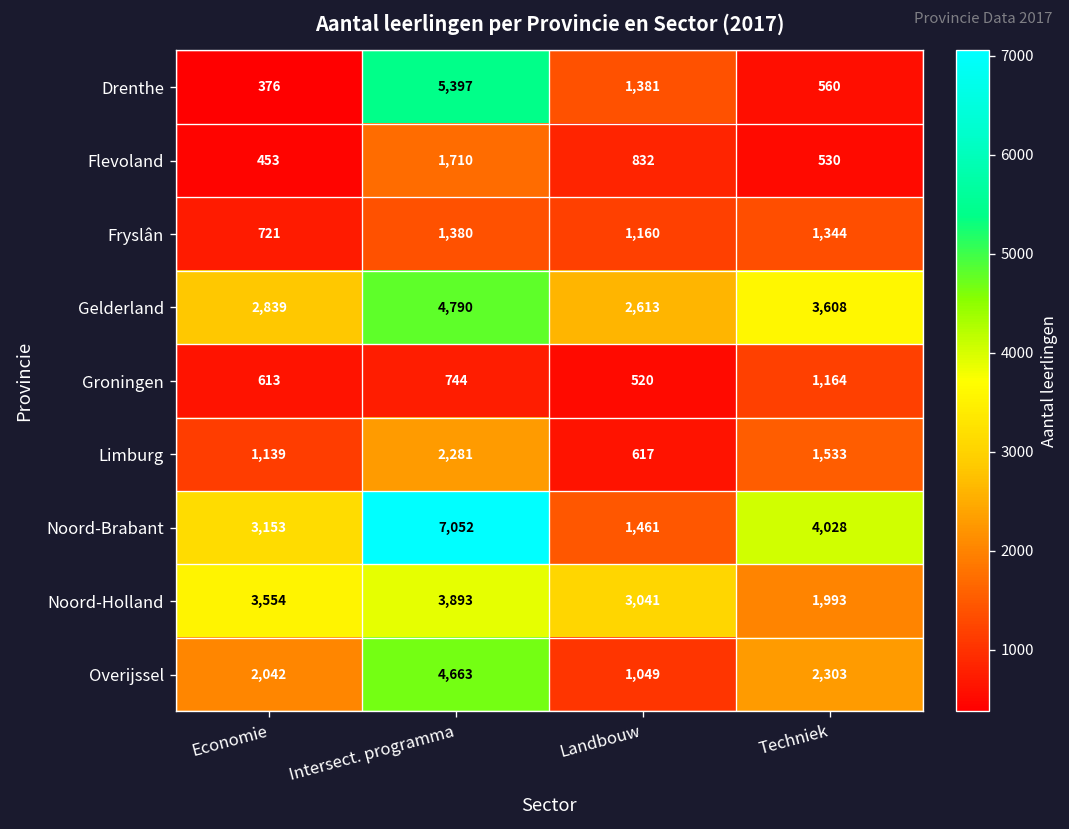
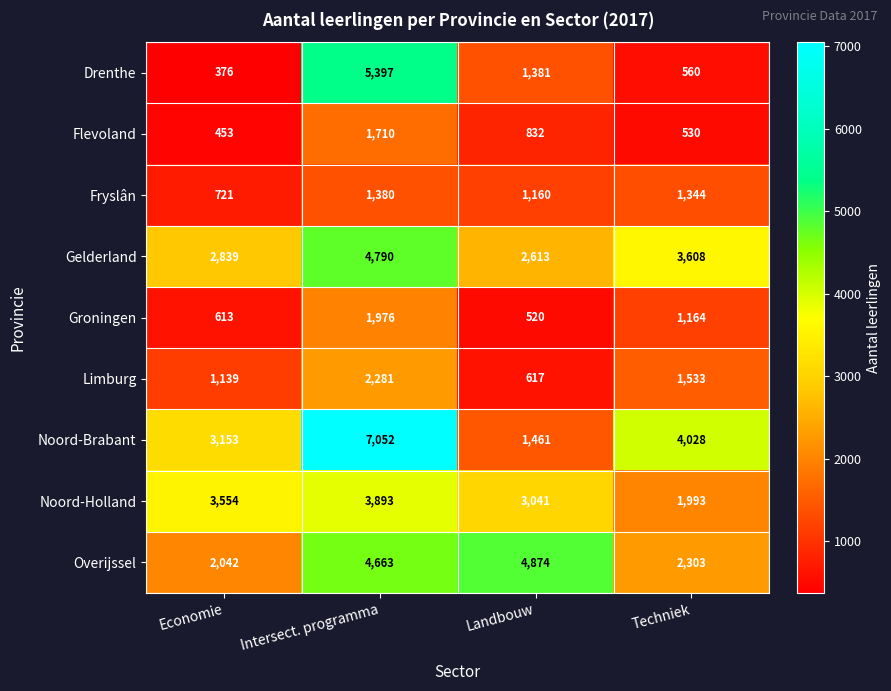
  {
    "Drenthe": {
      "Economie": "376",
      "Intersect. programma": "5,397",
      "Landbouw": "1,381",
      "Techniek": "560"
    },
    "Flevoland": {
      "Economie": "453",
      "Intersect. programma": "1,710",
      "Landbouw": "832",
      "Techniek": "530"
    },
    "Fryslân": {
      "Economie": "721",
      "Intersect. programma": "1,380",
      "Landbouw": "1,160",
      "Techniek": "1,344"
    },
    "Gelderland": {
      "Economie": "2,839",
      "Intersect. programma": "4,790",
      "Landbouw": "2,613",
      "Techniek": "3,608"
    },
    "Groningen": {
      "Economie": "613",
-     "Intersect. programma": "744",
+     "Intersect. programma": "1,976",
      "Landbouw": "520",
      "Techniek": "1,164"
    },
    "Limburg": {
      "Economie": "1,139",
      "Intersect. programma": "2,281",
      "Landbouw": "617",
      "Techniek": "1,533"
    },
    "Noord-Brabant": {
      "Economie": "3,153",
      "Intersect. programma": "7,052",
      "Landbouw": "1,461",
      "Techniek": "4,028"
    },
    "Noord-Holland": {
      "Economie": "3,554",
      "Intersect. programma": "3,893",
      "Landbouw": "3,041",
      "Techniek": "1,993"
    },
    "Overijssel": {
      "Economie": "2,042",
      "Intersect. programma": "4,663",
-     "Landbouw": "1,049",
+     "Landbouw": "4,874",
      "Techniek": "2,303"
    }
  }
